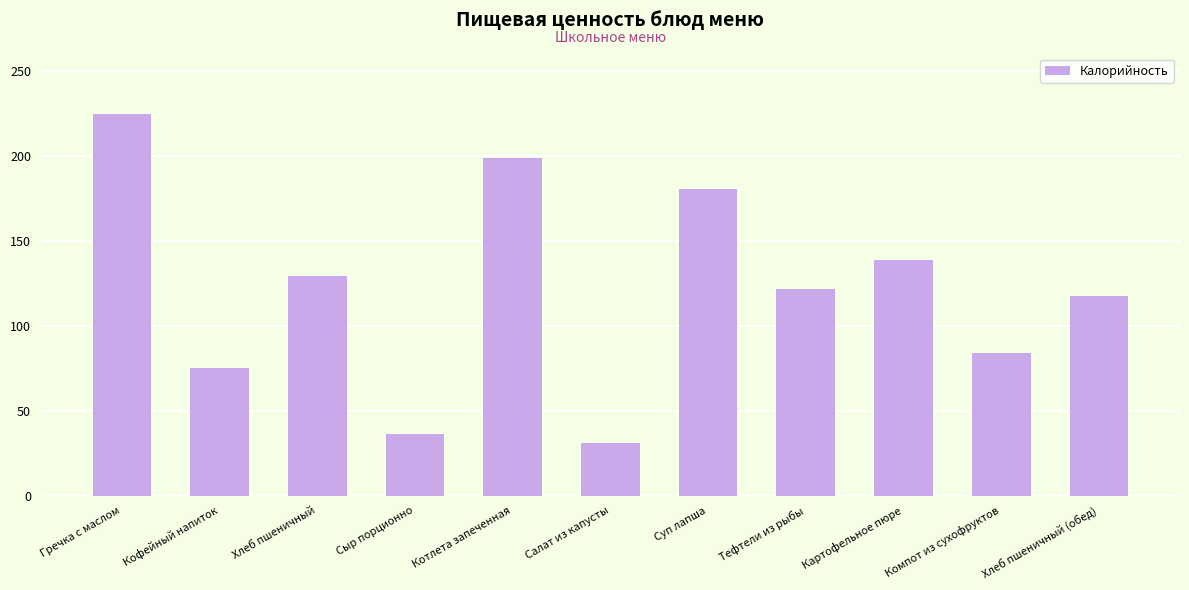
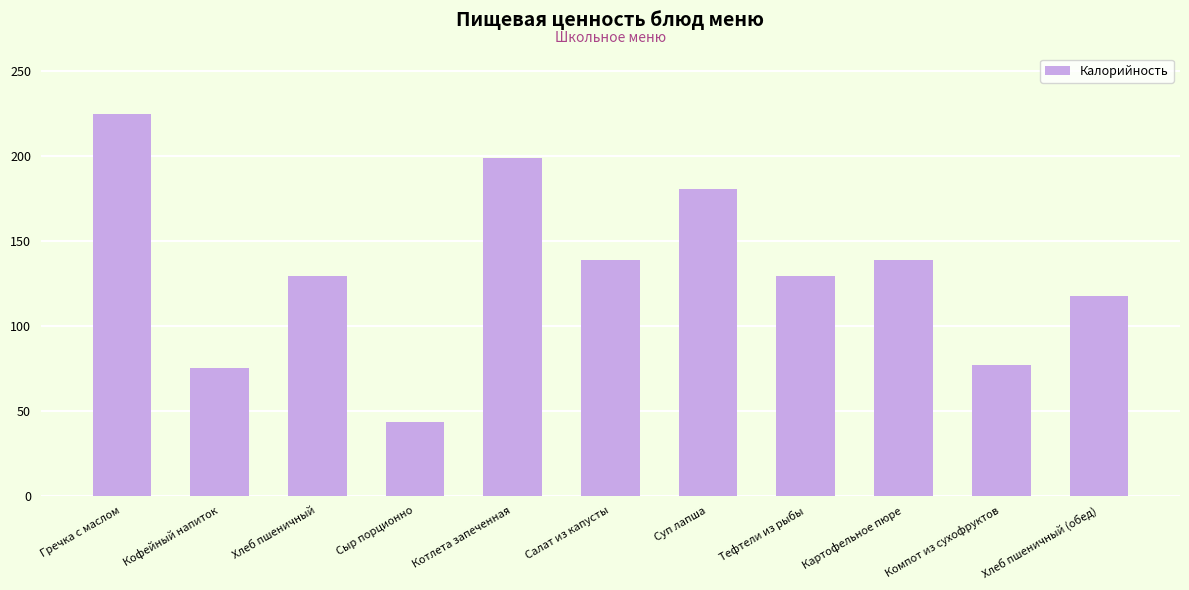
  {
    "Гречка с маслом": 224,
    "Кофейный напиток": 75,
    "Хлеб пшеничный": 129,
-   "Сыр порционно": 36,
+   "Сыр порционно": 43,
    "Котлета запеченная": 199,
-   "Салат из капусты": 31,
+   "Салат из капусты": 138,
    "Суп лапша": 180,
-   "Тефтели из рыбы": 122,
+   "Тефтели из рыбы": 129,
    "Картофельное пюре": 139,
-   "Компот из сухофруктов": 84,
+   "Компот из сухофруктов": 77,
    "Хлеб пшеничный (обед)": 118
  }
